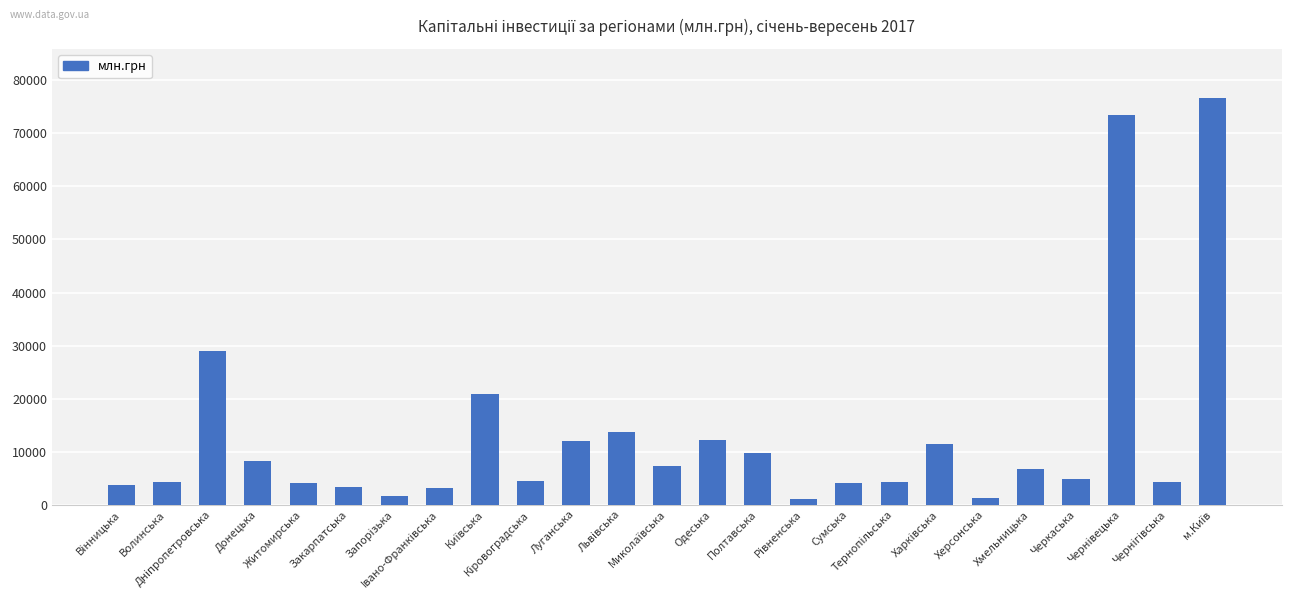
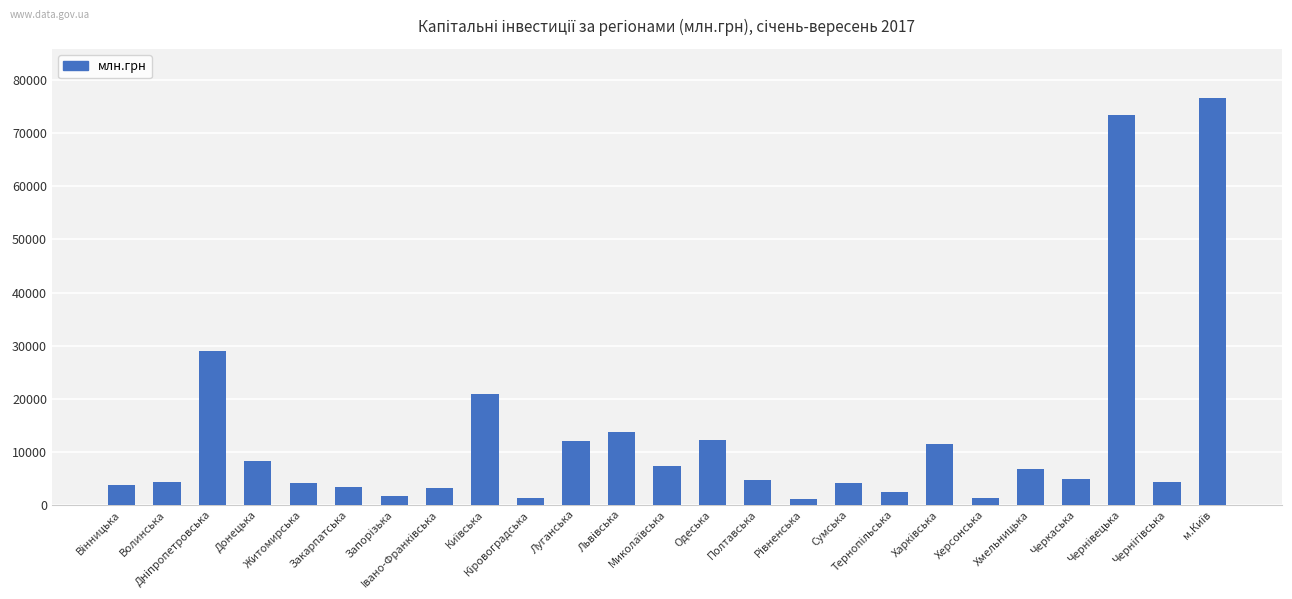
  {
    "Вінницька": 4000,
    "Волинська": 4000,
    "Дніпропетровська": 29000,
    "Донецька": 8000,
    "Житомирська": 4000,
    "Закарпатська": 3000,
    "Запорізька": 2000,
    "Iвано-Франківська": 3000,
    "Київська": 21000,
-   "Кіровоградська": 4000,
+   "Кіровоградська": 1000,
    "Луганська": 12000,
    "Львівська": 14000,
    "Миколаївська": 7000,
    "Одеська": 12000,
-   "Полтавська": 10000,
+   "Полтавська": 5000,
    "Рівненська": 1000,
    "Сумська": 4000,
-   "Тернопільська": 4000,
+   "Тернопільська": 2000,
    "Харківська": 11000,
    "Херсонська": 1000,
    "Хмельницька": 7000,
    "Черкаська": 5000,
    "Чернівецька": 74000,
    "Чернігівська": 4000,
    "м.Київ": 77000
  }
